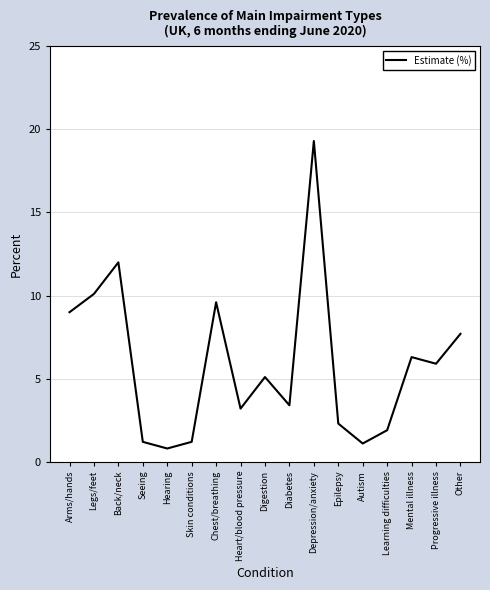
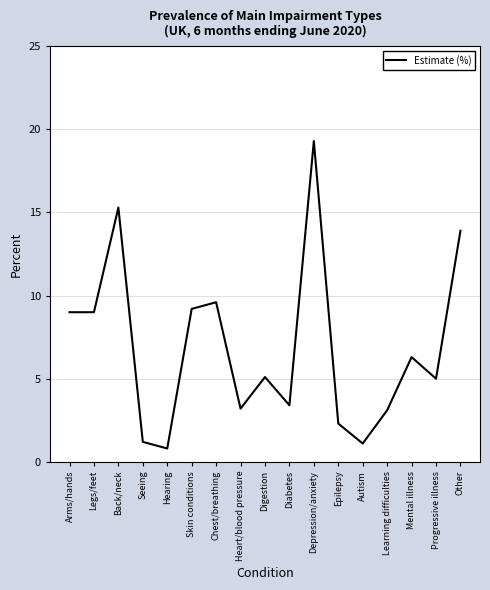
  {
    "Arms/hands": 9.0,
-   "Legs/feet": 10.1,
-   "Back/neck": 12.0,
+   "Legs/feet": 9.0,
+   "Back/neck": 15.3,
    "Seeing": 1.2,
    "Hearing": 0.8,
-   "Skin conditions": 1.2,
+   "Skin conditions": 9.2,
    "Chest/breathing": 9.6,
    "Heart/blood pressure": 3.2,
    "Digestion": 5.1,
    "Diabetes": 3.4,
    "Depression/anxiety": 19.3,
    "Epilepsy": 2.3,
    "Autism": 1.1,
-   "Learning difficulties": 1.9,
+   "Learning difficulties": 3.1,
    "Mental illness": 6.3,
-   "Progressive illness": 5.9,
-   "Other": 7.7
+   "Progressive illness": 5.0,
+   "Other": 13.9
  }
